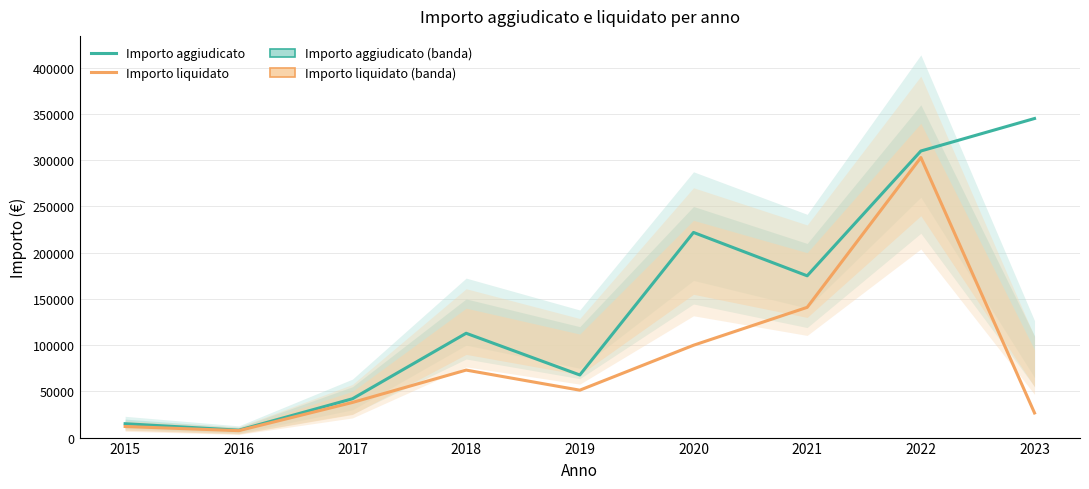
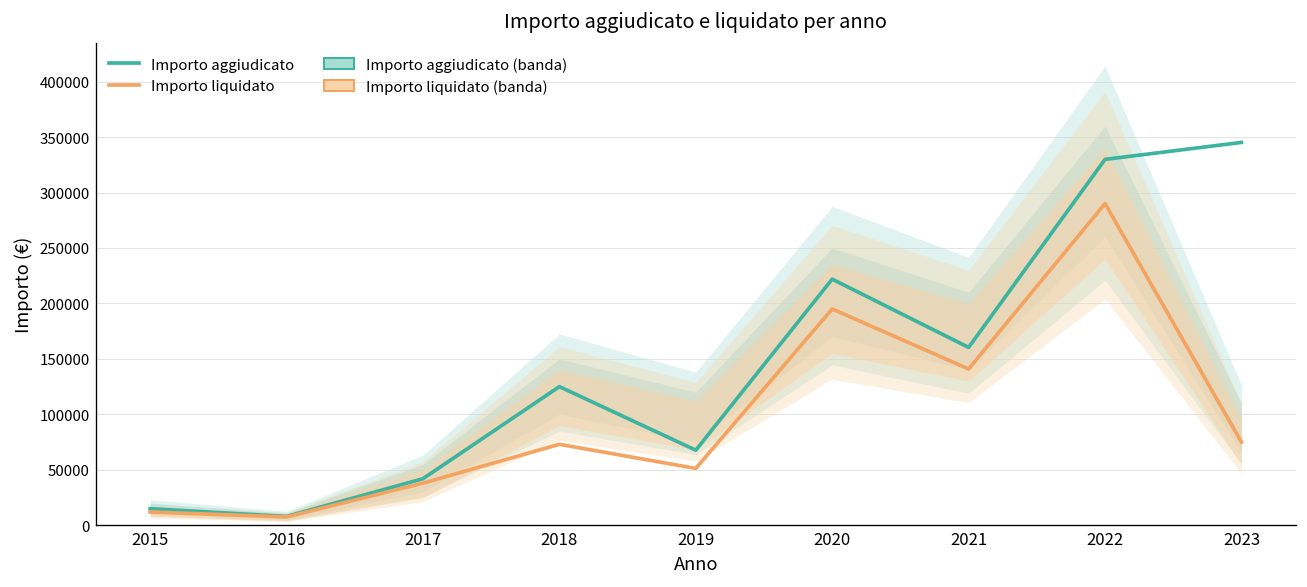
  {
    "Importo aggiudicato": {
      "2017": 40000,
-     "2018": 110000,
+     "2018": 130000,
      "2019": 70000,
      "2020": 220000,
-     "2021": 180000,
-     "2022": 310000,
+     "2021": 160000,
+     "2022": 330000,
      "2023": 350000
    },
    "Importo liquidato": {
      "2015": 10000,
      "2017": 40000,
      "2018": 70000,
      "2019": 50000,
-     "2020": 100000,
+     "2020": 200000,
      "2021": 140000,
-     "2022": 300000,
-     "2023": 30000
+     "2022": 290000,
+     "2023": 80000
    }
  }
